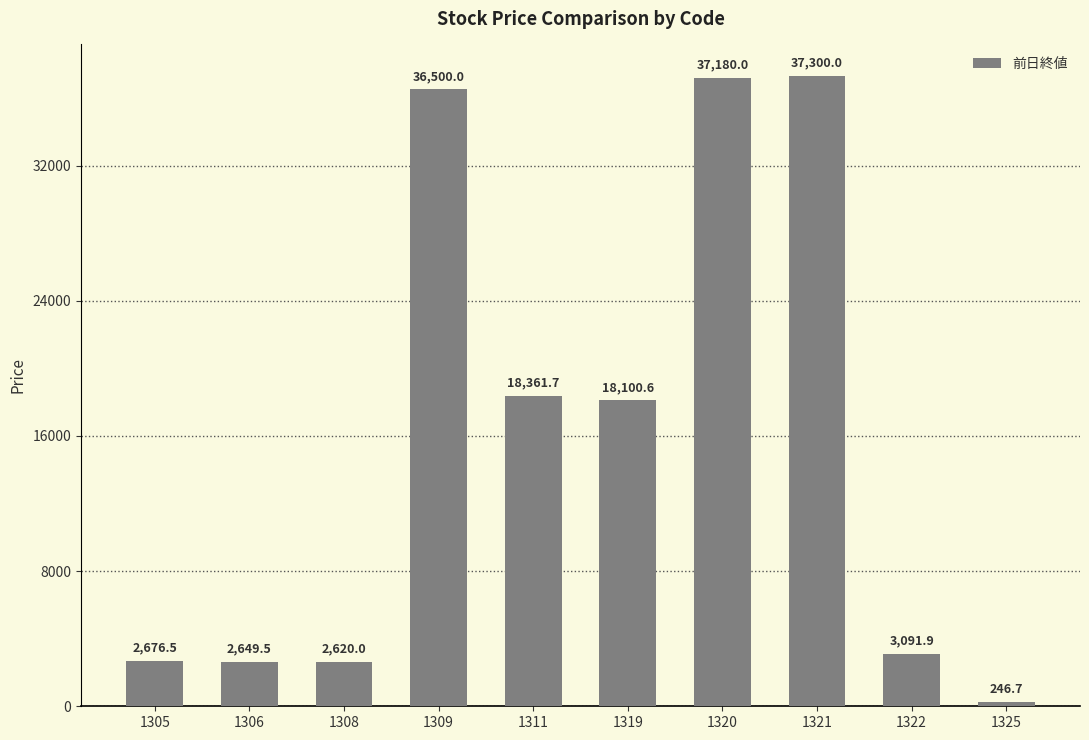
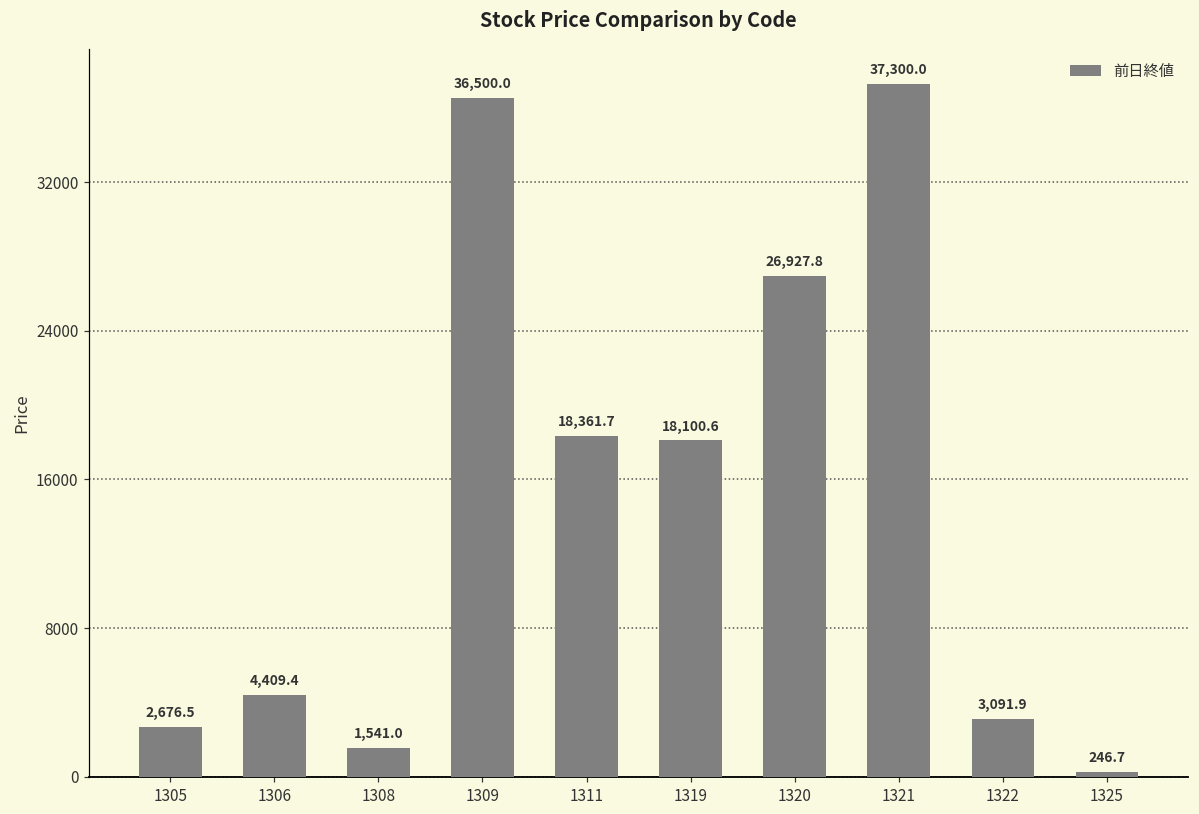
  {
    "1305": "2,676.5",
-   "1306": "2,649.5",
-   "1308": "2,620.0",
+   "1306": "4,409.4",
+   "1308": "1,541.0",
    "1309": "36,500.0",
    "1311": "18,361.7",
    "1319": "18,100.6",
-   "1320": "37,180.0",
+   "1320": "26,927.8",
    "1321": "37,300.0",
    "1322": "3,091.9",
    "1325": "246.7"
  }
